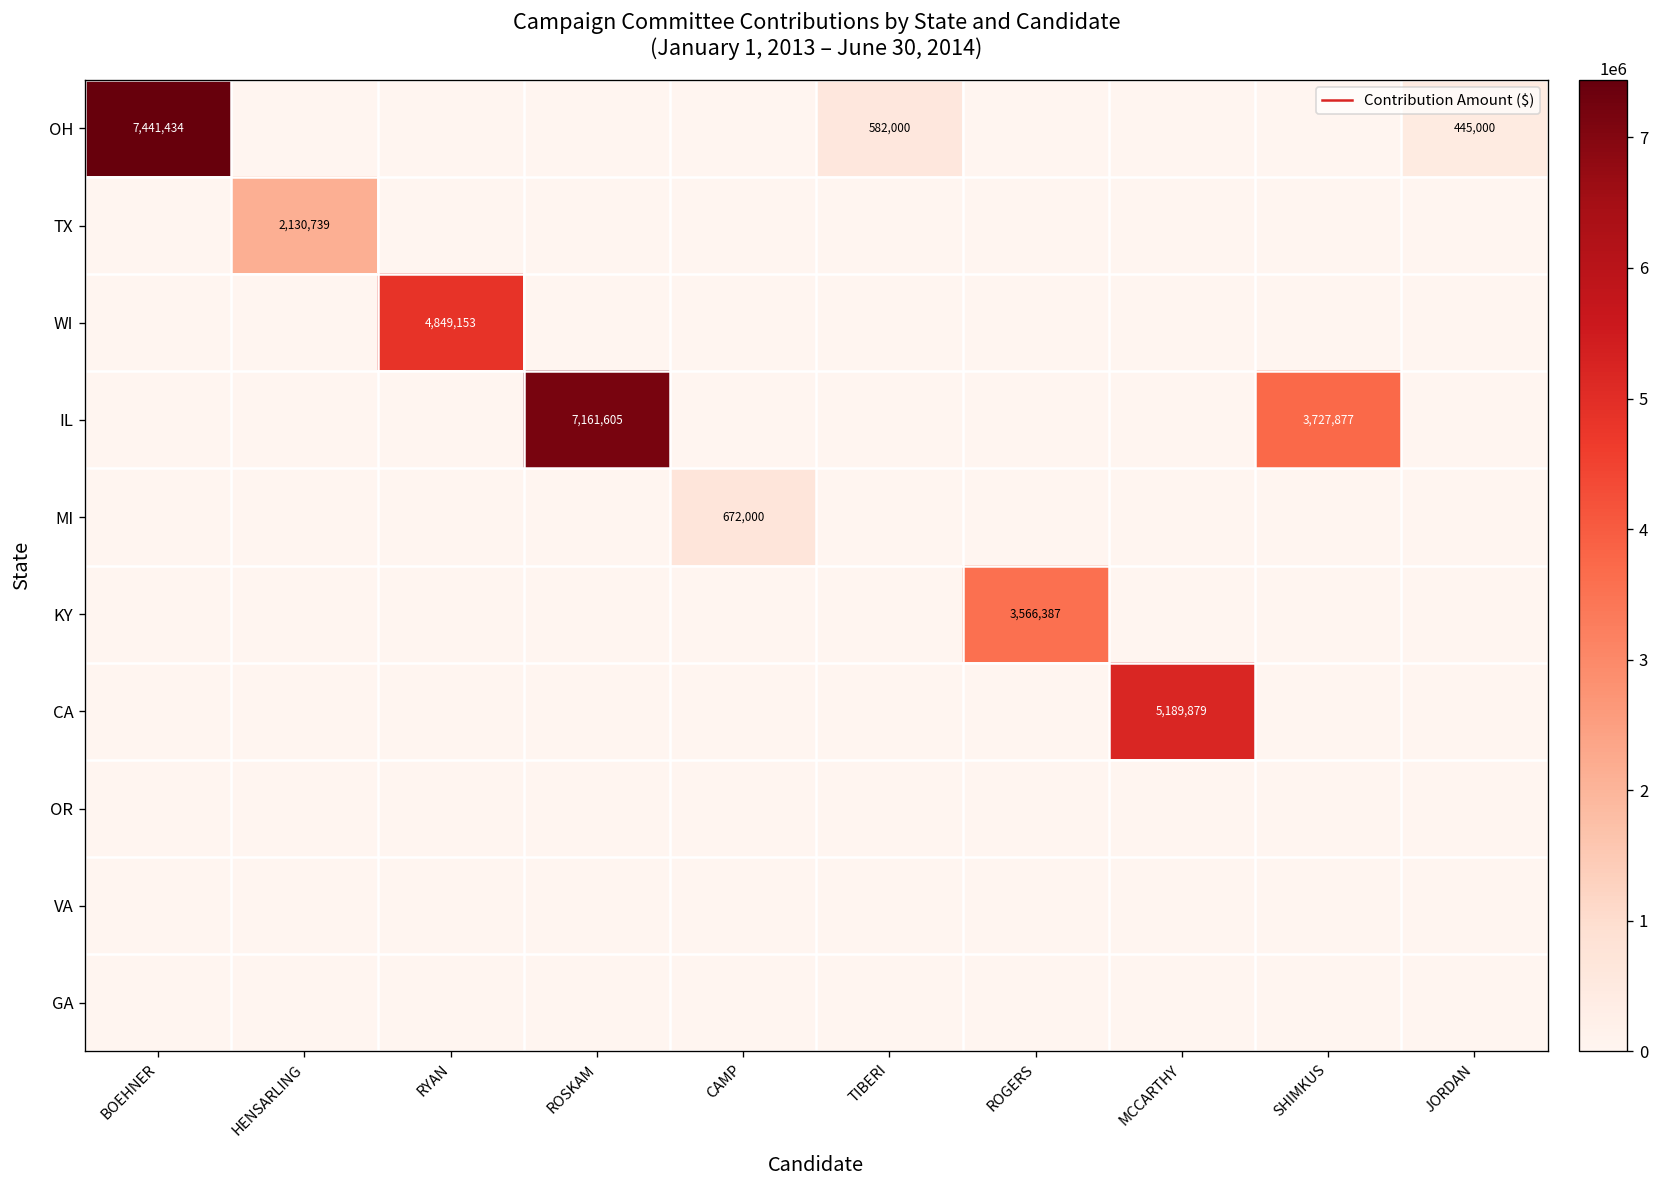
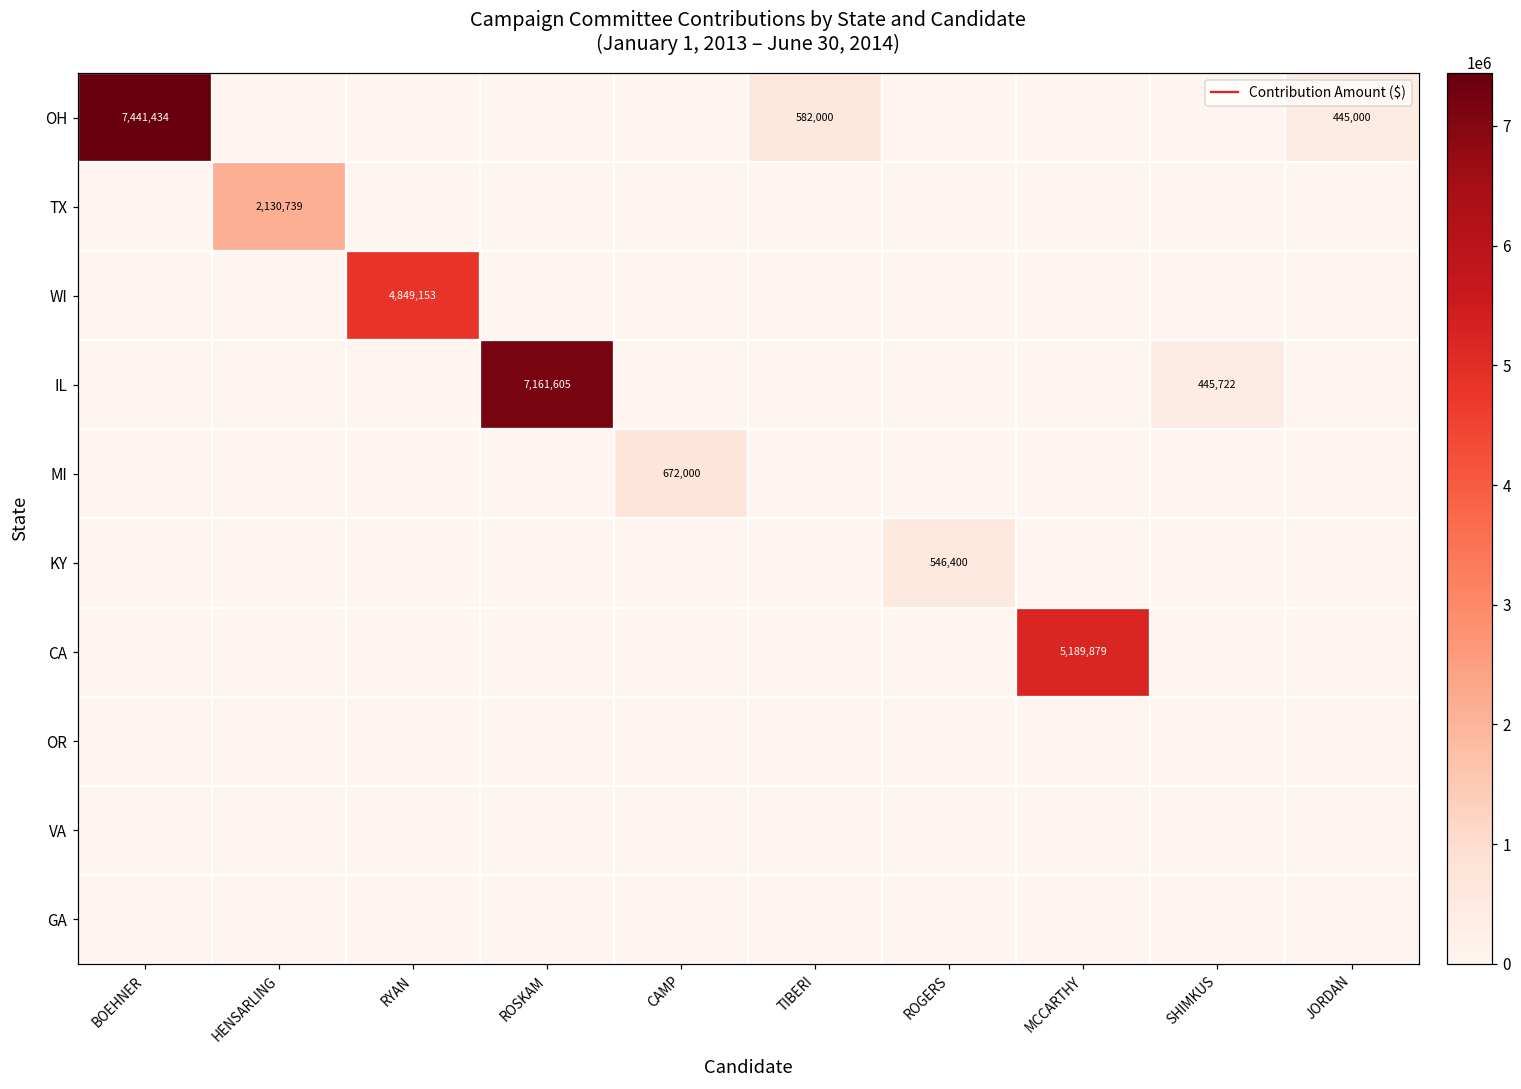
  {
    "OH": {
      "BOEHNER": "7,441,434",
      "TIBERI": "582,000",
      "JORDAN": "445,000"
    },
    "TX": {
      "HENSARLING": "2,130,739"
    },
    "WI": {
      "RYAN": "4,849,153"
    },
    "IL": {
      "ROSKAM": "7,161,605",
-     "SHIMKUS": "3,727,877"
+     "SHIMKUS": "445,722"
    },
    "MI": {
      "CAMP": "672,000"
    },
    "KY": {
-     "ROGERS": "3,566,387"
+     "ROGERS": "546,400"
    },
    "CA": {
      "MCCARTHY": "5,189,879"
    }
  }
